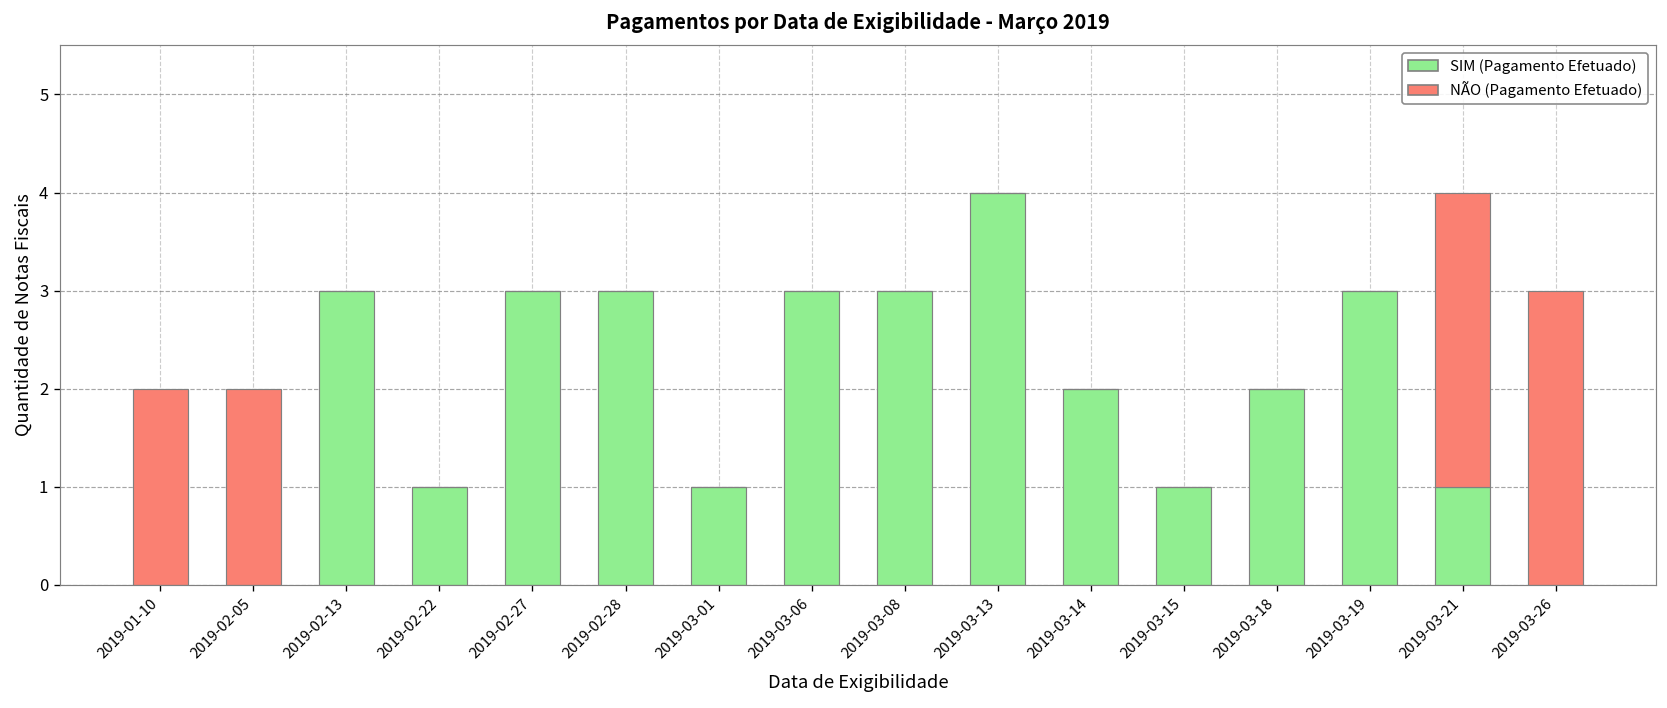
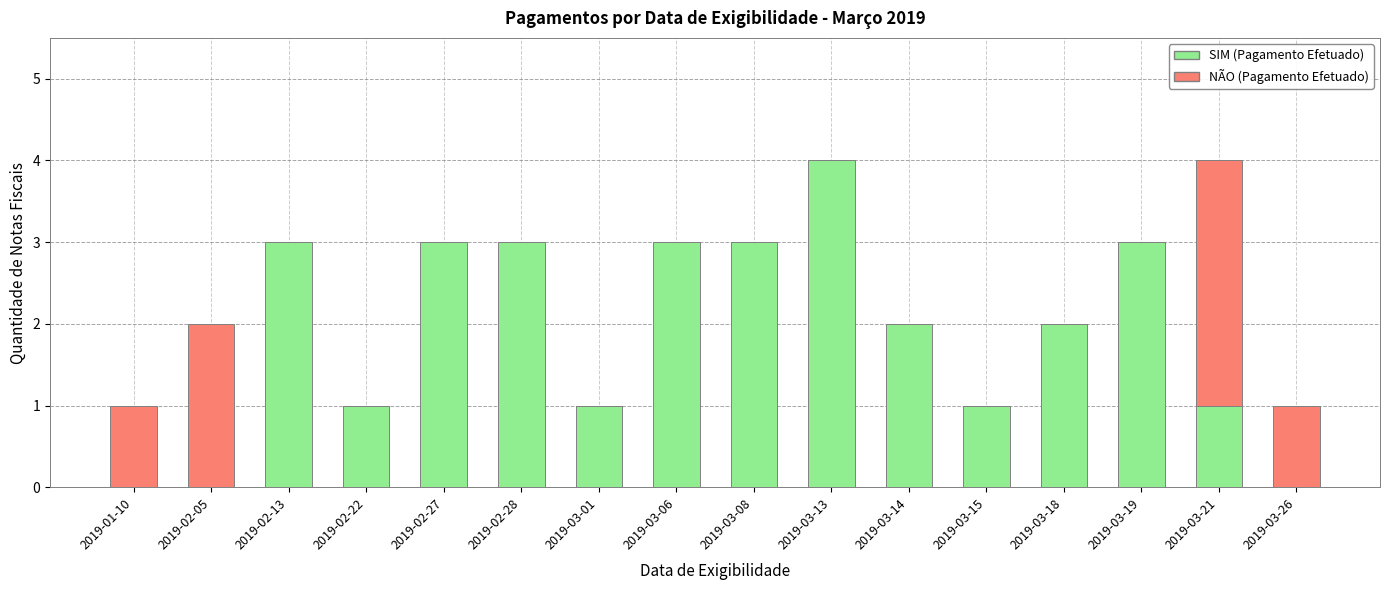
  {
    "SIM (Pagamento Efetuado)": {
      "2019-01-10": 0,
      "2019-02-05": 0,
      "2019-02-13": 3,
      "2019-02-22": 1,
      "2019-02-27": 3,
      "2019-02-28": 3,
      "2019-03-01": 1,
      "2019-03-06": 3,
      "2019-03-08": 3,
      "2019-03-13": 4,
      "2019-03-14": 2,
      "2019-03-15": 1,
      "2019-03-18": 2,
      "2019-03-19": 3,
      "2019-03-21": 1,
      "2019-03-26": 0
    },
    "NÃO (Pagamento Efetuado)": {
-     "2019-01-10": 2,
-     "2019-03-26": 3
+     "2019-01-10": 1,
+     "2019-03-26": 1
    }
  }
